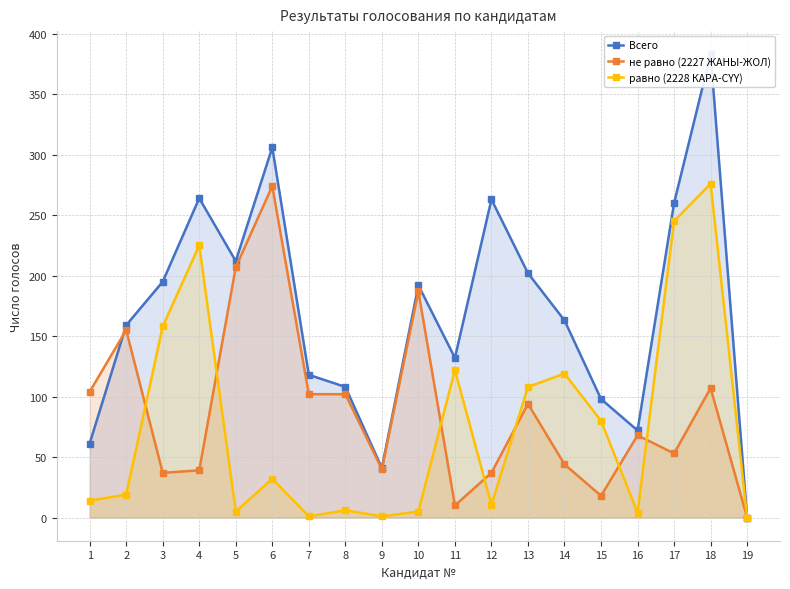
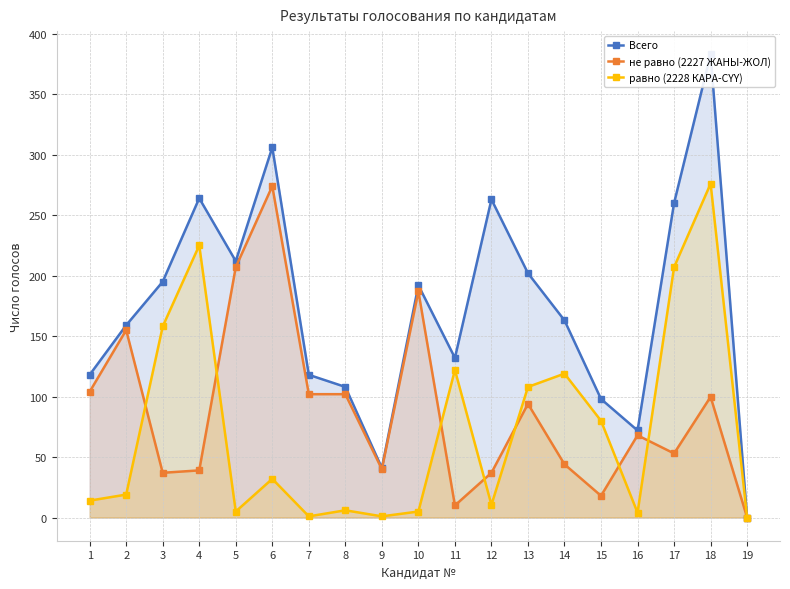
  {
    "Всего": {
-     "1": 61,
+     "1": 118,
      "2": 159,
      "3": 195,
      "4": 264,
      "5": 212,
      "6": 306,
      "7": 118,
      "8": 108,
      "10": 192,
      "11": 132,
      "12": 263,
      "13": 202,
      "14": 163,
      "15": 98,
      "16": 72,
      "17": 260
    },
    "не равно (2227 ЖАНЫ-ЖОЛ)": {
      "1": 104,
      "2": 155,
      "3": 37,
      "4": 39,
      "5": 207,
      "6": 274,
      "7": 102,
      "8": 102,
      "10": 187,
      "11": 10,
      "12": 37,
      "13": 94,
      "14": 44,
      "15": 18,
      "16": 68,
      "17": 53,
-     "18": 107
+     "18": 100
    },
    "равно (2228 КАРА-СYY)": {
      "1": 14,
      "2": 19,
      "3": 158,
      "4": 225,
      "5": 5,
      "6": 32,
      "7": 1,
      "8": 6,
      "9": 1,
      "10": 5,
      "11": 122,
      "12": 11,
      "13": 108,
      "14": 119,
      "15": 80,
      "16": 4,
-     "17": 245,
+     "17": 207,
      "18": 276
    }
  }
